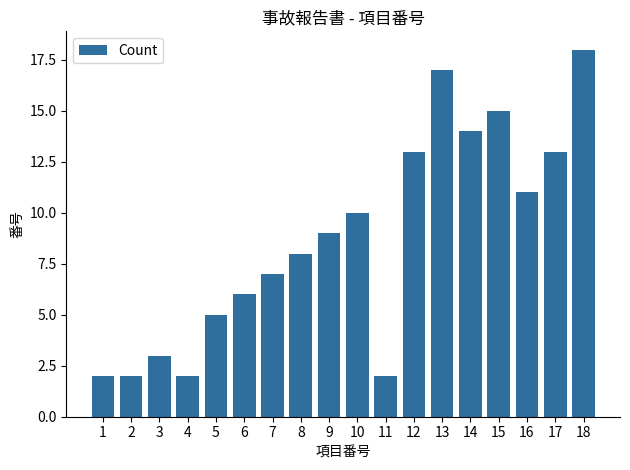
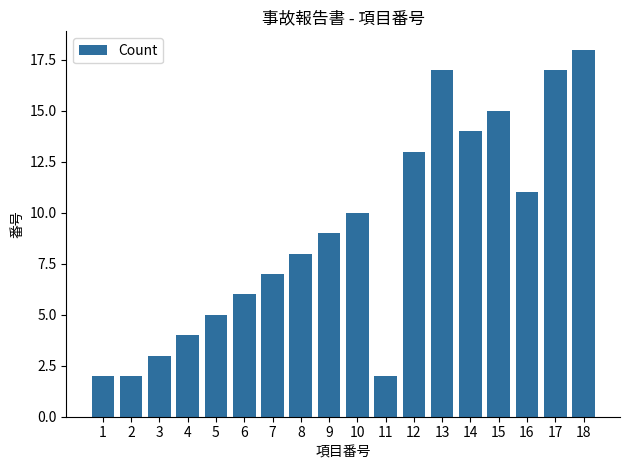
  {
    "1": 2,
    "2": 2,
    "3": 3,
-   "4": 2,
+   "4": 4,
    "5": 5,
    "6": 6,
    "7": 7,
    "8": 8,
    "9": 9,
    "10": 10,
    "11": 2,
    "12": 13,
    "13": 17,
    "14": 14,
    "15": 15,
    "16": 11,
-   "17": 13,
+   "17": 17,
    "18": 18
  }
